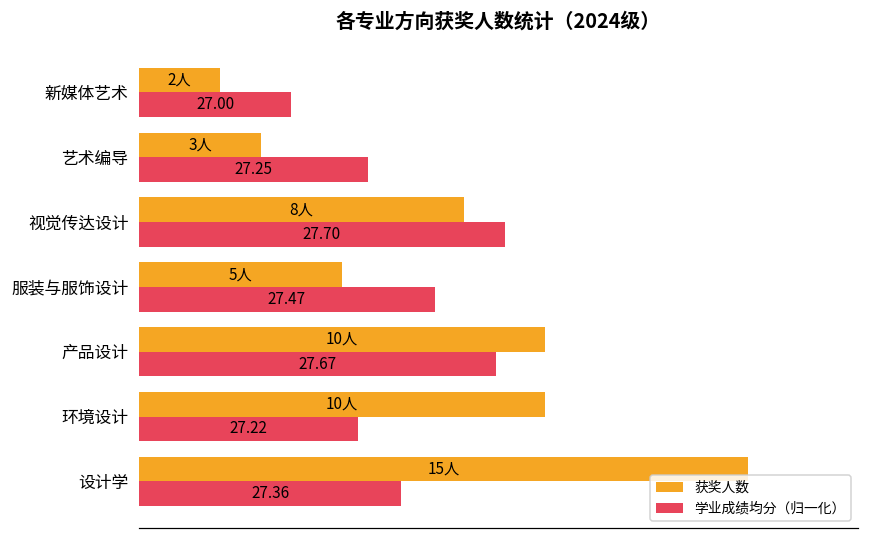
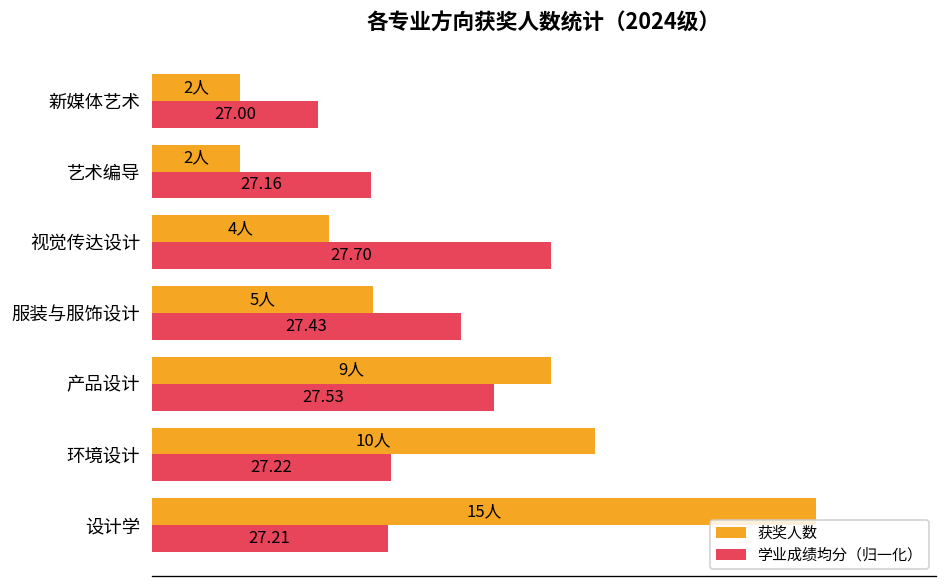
  {
    "获奖人数": {
      "新媒体艺术": "2人",
-     "艺术编导": "3人",
-     "视觉传达设计": "8人",
+     "艺术编导": "2人",
+     "视觉传达设计": "4人",
      "服装与服饰设计": "5人",
-     "产品设计": "10人",
+     "产品设计": "9人",
      "环境设计": "10人",
      "设计学": "15人"
    },
    "学业成绩均分（归一化）": {
-     "艺术编导": "27.25",
-     "服装与服饰设计": "27.47",
-     "产品设计": "27.67",
-     "设计学": "27.36"
+     "艺术编导": "27.16",
+     "服装与服饰设计": "27.43",
+     "产品设计": "27.53",
+     "设计学": "27.21"
    }
  }
